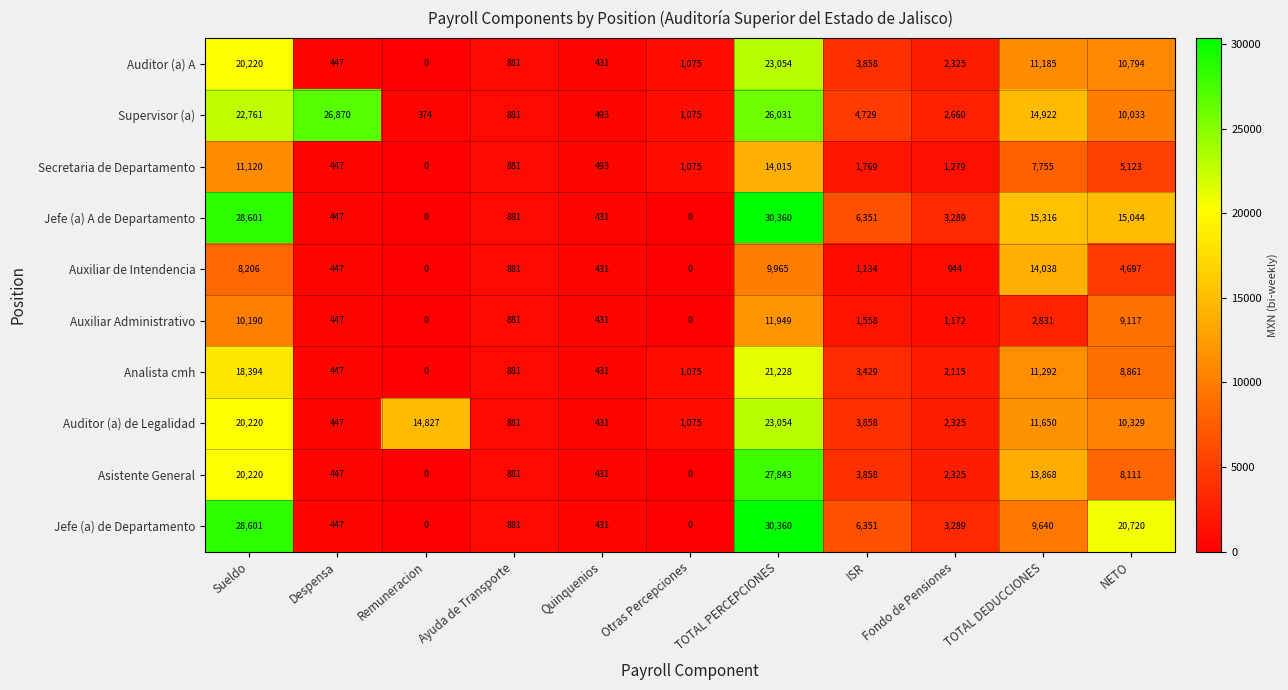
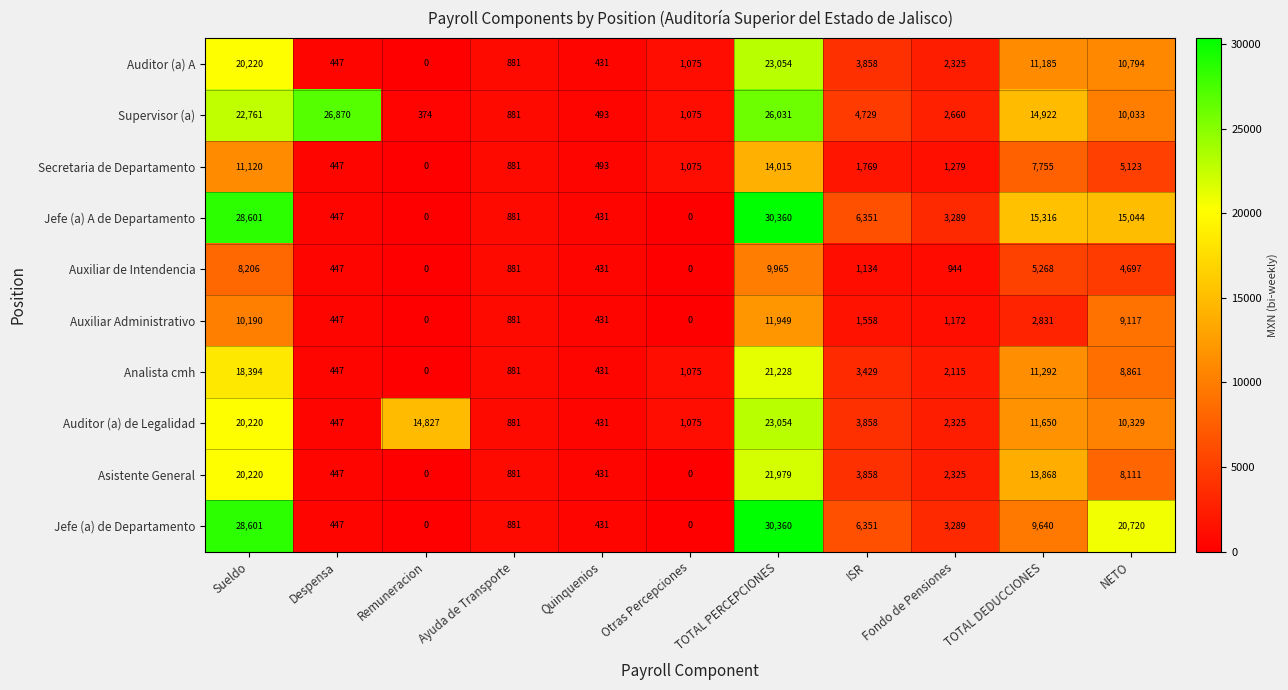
  {
    "Auditor (a) A": {
      "Sueldo": "20,220",
      "Despensa": "447",
      "Remuneracion": "0",
      "Ayuda de Transporte": "881",
      "Quinquenios": "431",
      "Otras Percepciones": "1,075",
      "TOTAL PERCEPCIONES": "23,054",
      "ISR": "3,858",
      "Fondo de Pensiones": "2,325",
      "TOTAL DEDUCCIONES": "11,185",
      "NETO": "10,794"
    },
    "Supervisor (a)": {
      "Sueldo": "22,761",
      "Despensa": "26,870",
      "Remuneracion": "374",
      "Ayuda de Transporte": "881",
      "Quinquenios": "493",
      "Otras Percepciones": "1,075",
      "TOTAL PERCEPCIONES": "26,031",
      "ISR": "4,729",
      "Fondo de Pensiones": "2,660",
      "TOTAL DEDUCCIONES": "14,922",
      "NETO": "10,033"
    },
    "Secretaria de Departamento": {
      "Sueldo": "11,120",
      "Despensa": "447",
      "Remuneracion": "0",
      "Ayuda de Transporte": "881",
      "Quinquenios": "493",
      "Otras Percepciones": "1,075",
      "TOTAL PERCEPCIONES": "14,015",
      "ISR": "1,769",
      "Fondo de Pensiones": "1,279",
      "TOTAL DEDUCCIONES": "7,755",
      "NETO": "5,123"
    },
    "Jefe (a) A de Departamento": {
      "Sueldo": "28,601",
      "Despensa": "447",
      "Remuneracion": "0",
      "Ayuda de Transporte": "881",
      "Quinquenios": "431",
      "Otras Percepciones": "0",
      "TOTAL PERCEPCIONES": "30,360",
      "ISR": "6,351",
      "Fondo de Pensiones": "3,289",
      "TOTAL DEDUCCIONES": "15,316",
      "NETO": "15,044"
    },
    "Auxiliar de Intendencia": {
      "Sueldo": "8,206",
      "Despensa": "447",
      "Remuneracion": "0",
      "Ayuda de Transporte": "881",
      "Quinquenios": "431",
      "Otras Percepciones": "0",
      "TOTAL PERCEPCIONES": "9,965",
      "ISR": "1,134",
      "Fondo de Pensiones": "944",
-     "TOTAL DEDUCCIONES": "14,038",
+     "TOTAL DEDUCCIONES": "5,268",
      "NETO": "4,697"
    },
    "Auxiliar Administrativo": {
      "Sueldo": "10,190",
      "Despensa": "447",
      "Remuneracion": "0",
      "Ayuda de Transporte": "881",
      "Quinquenios": "431",
      "Otras Percepciones": "0",
      "TOTAL PERCEPCIONES": "11,949",
      "ISR": "1,558",
      "Fondo de Pensiones": "1,172",
      "TOTAL DEDUCCIONES": "2,831",
      "NETO": "9,117"
    },
    "Analista cmh": {
      "Sueldo": "18,394",
      "Despensa": "447",
      "Remuneracion": "0",
      "Ayuda de Transporte": "881",
      "Quinquenios": "431",
      "Otras Percepciones": "1,075",
      "TOTAL PERCEPCIONES": "21,228",
      "ISR": "3,429",
      "Fondo de Pensiones": "2,115",
      "TOTAL DEDUCCIONES": "11,292",
      "NETO": "8,861"
    },
    "Auditor (a) de Legalidad": {
      "Sueldo": "20,220",
      "Despensa": "447",
      "Remuneracion": "14,827",
      "Ayuda de Transporte": "881",
      "Quinquenios": "431",
      "Otras Percepciones": "1,075",
      "TOTAL PERCEPCIONES": "23,054",
      "ISR": "3,858",
      "Fondo de Pensiones": "2,325",
      "TOTAL DEDUCCIONES": "11,650",
      "NETO": "10,329"
    },
    "Asistente General": {
      "Sueldo": "20,220",
      "Despensa": "447",
      "Remuneracion": "0",
      "Ayuda de Transporte": "881",
      "Quinquenios": "431",
      "Otras Percepciones": "0",
-     "TOTAL PERCEPCIONES": "27,843",
+     "TOTAL PERCEPCIONES": "21,979",
      "ISR": "3,858",
      "Fondo de Pensiones": "2,325",
      "TOTAL DEDUCCIONES": "13,868",
      "NETO": "8,111"
    },
    "Jefe (a) de Departamento": {
      "Sueldo": "28,601",
      "Despensa": "447",
      "Remuneracion": "0",
      "Ayuda de Transporte": "881",
      "Quinquenios": "431",
      "Otras Percepciones": "0",
      "TOTAL PERCEPCIONES": "30,360",
      "ISR": "6,351",
      "Fondo de Pensiones": "3,289",
      "TOTAL DEDUCCIONES": "9,640",
      "NETO": "20,720"
    }
  }
